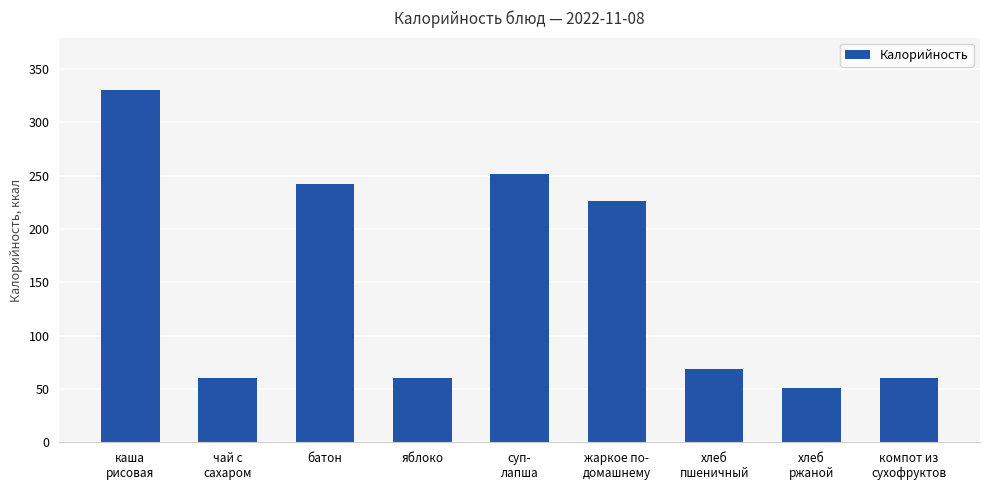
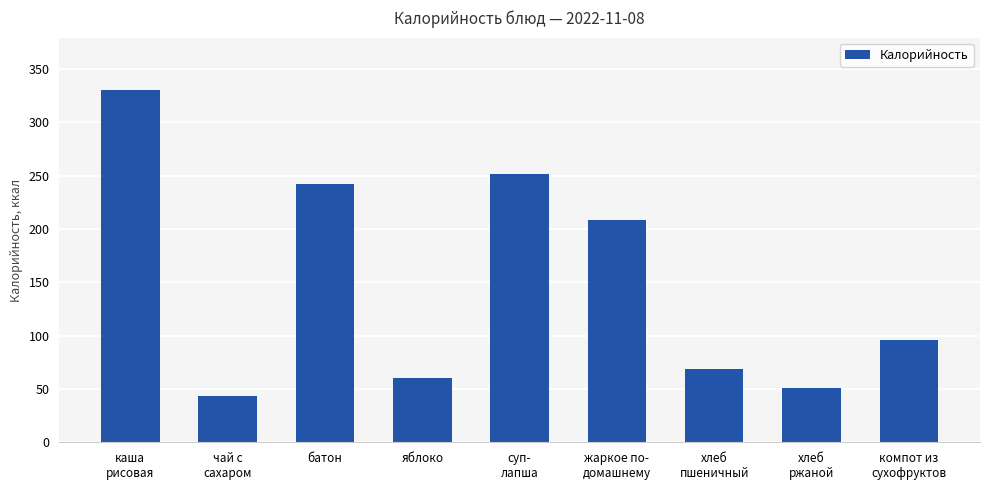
  {
    "каша рисовая": 330,
-   "чай с сахаром": 60,
+   "чай с сахаром": 43,
    "батон": 242,
    "яблоко": 60,
    "суп- лапша": 252,
-   "жаркое по- домашнему": 226,
+   "жаркое по- домашнему": 208,
    "хлеб пшеничный": 69,
    "хлеб ржаной": 51,
-   "компот из сухофруктов": 60
+   "компот из сухофруктов": 96
  }
